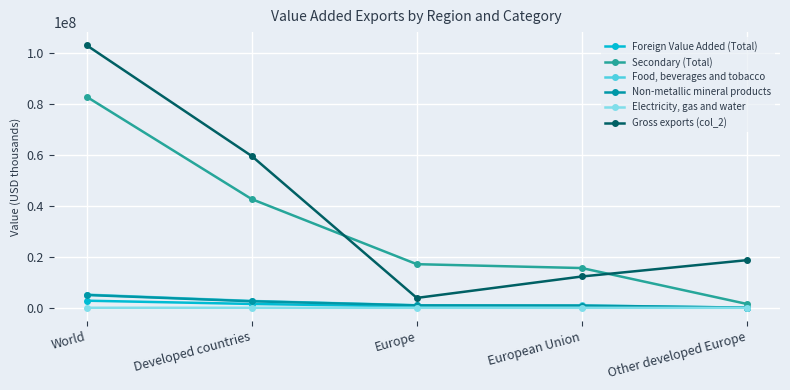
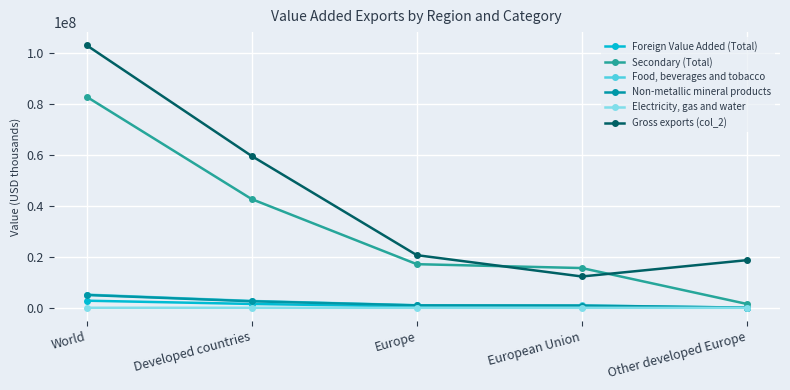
  {
    "Electricity, gas and water": {
      "World": 0,
      "Developed countries": 0
    },
    "Gross exports (col_2)": {
      "World": 103000000,
      "Developed countries": 60000000,
-     "Europe": 4000000,
+     "Europe": 21000000,
      "European Union": 12000000,
      "Other developed Europe": 19000000
    }
  }
